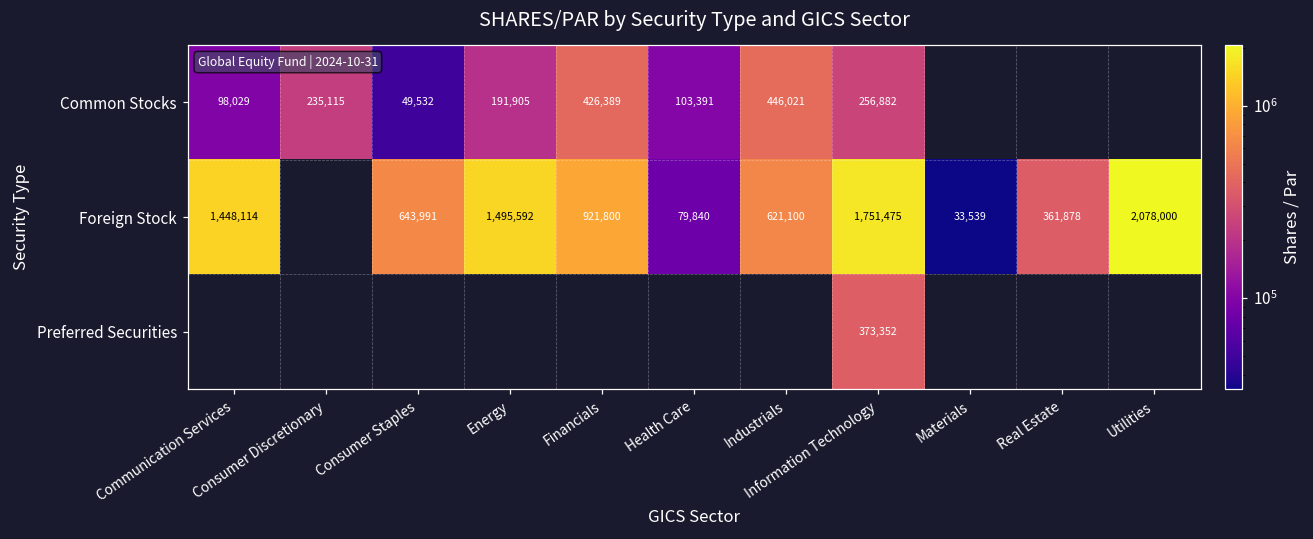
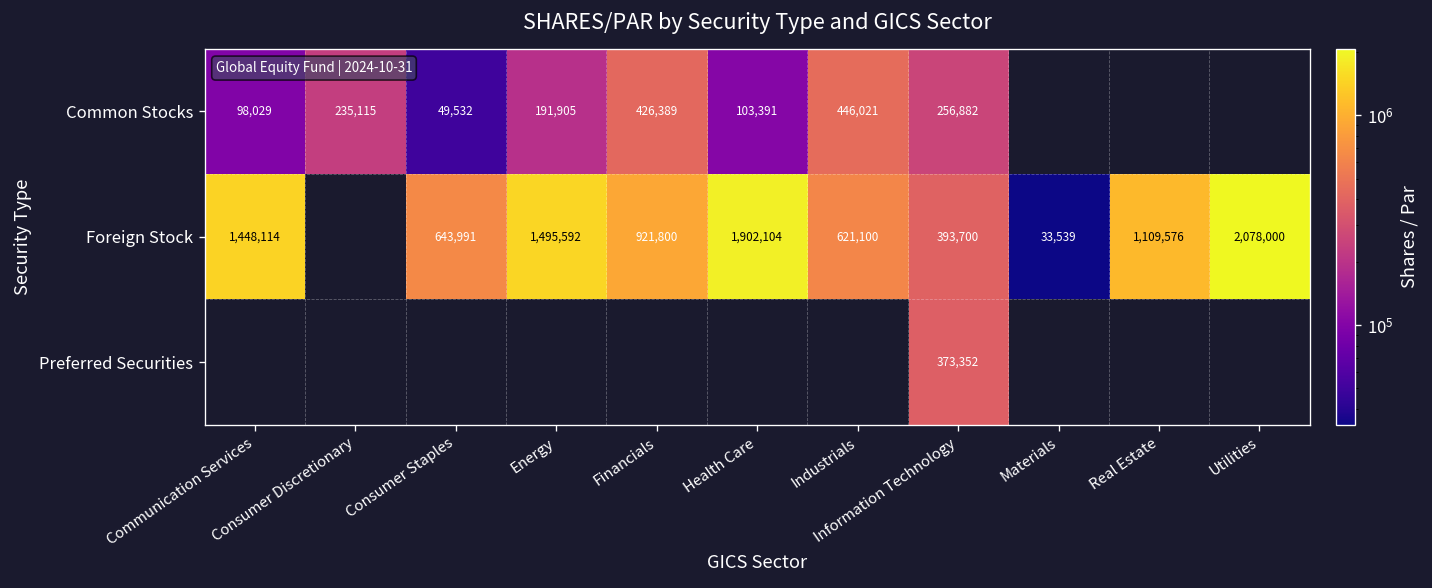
  {
    "Common Stocks": {
      "Communication Services": "98,029",
      "Consumer Discretionary": "235,115",
      "Consumer Staples": "49,532",
      "Energy": "191,905",
      "Financials": "426,389",
      "Health Care": "103,391",
      "Industrials": "446,021",
      "Information Technology": "256,882"
    },
    "Foreign Stock": {
      "Communication Services": "1,448,114",
      "Consumer Staples": "643,991",
      "Energy": "1,495,592",
      "Financials": "921,800",
-     "Health Care": "79,840",
+     "Health Care": "1,902,104",
      "Industrials": "621,100",
-     "Information Technology": "1,751,475",
+     "Information Technology": "393,700",
      "Materials": "33,539",
-     "Real Estate": "361,878",
+     "Real Estate": "1,109,576",
      "Utilities": "2,078,000"
    },
    "Preferred Securities": {
      "Information Technology": "373,352"
    }
  }
